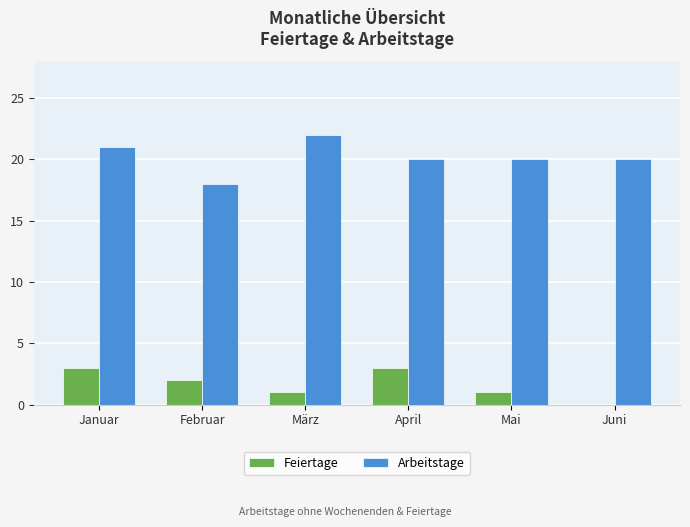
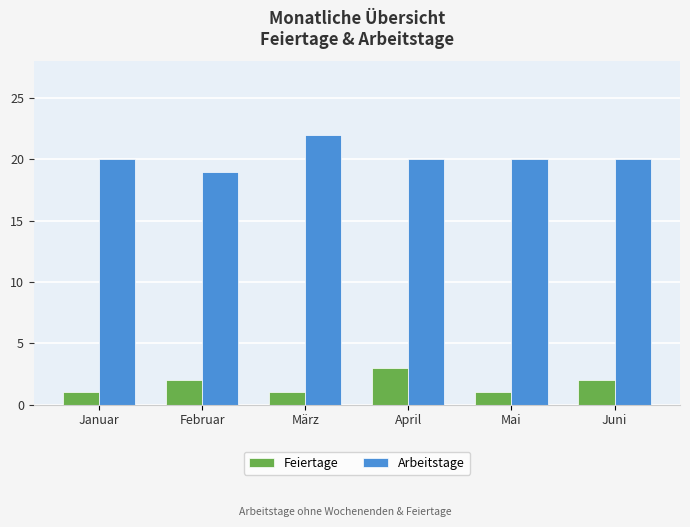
  {
    "Feiertage": {
-     "Januar": 3,
+     "Januar": 1,
      "Februar": 2,
      "März": 1,
      "April": 3,
      "Mai": 1,
-     "Juni": 0
+     "Juni": 2
    },
    "Arbeitstage": {
-     "Januar": 21,
-     "Februar": 18,
+     "Januar": 20,
+     "Februar": 19,
      "März": 22,
      "April": 20,
      "Mai": 20,
      "Juni": 20
    }
  }
